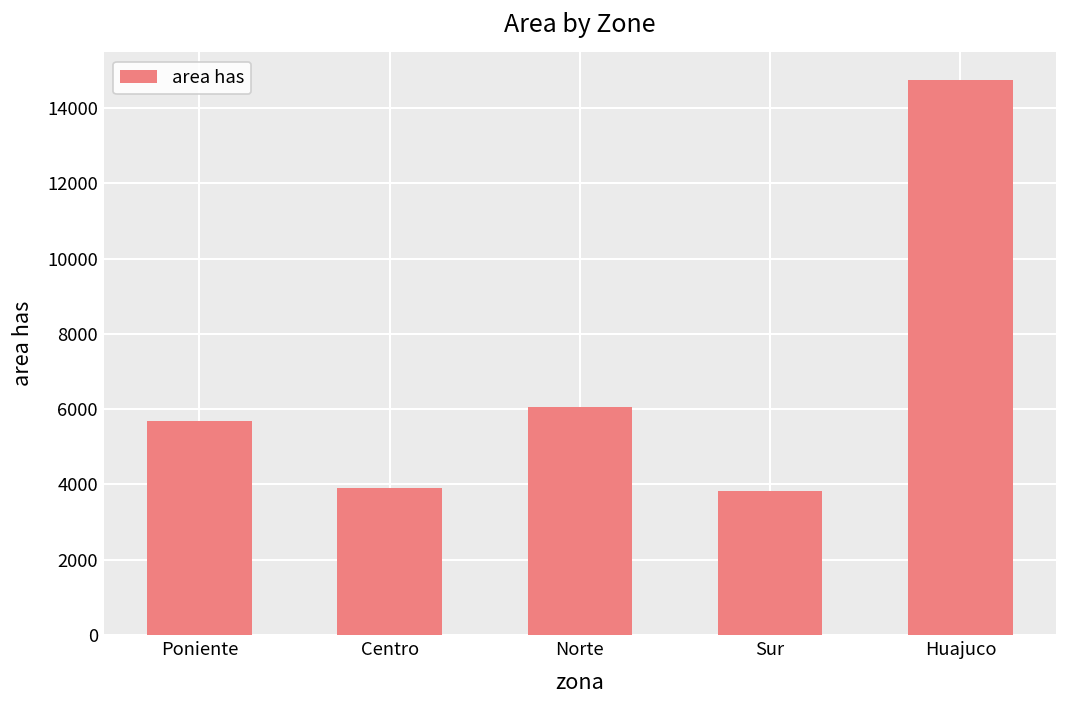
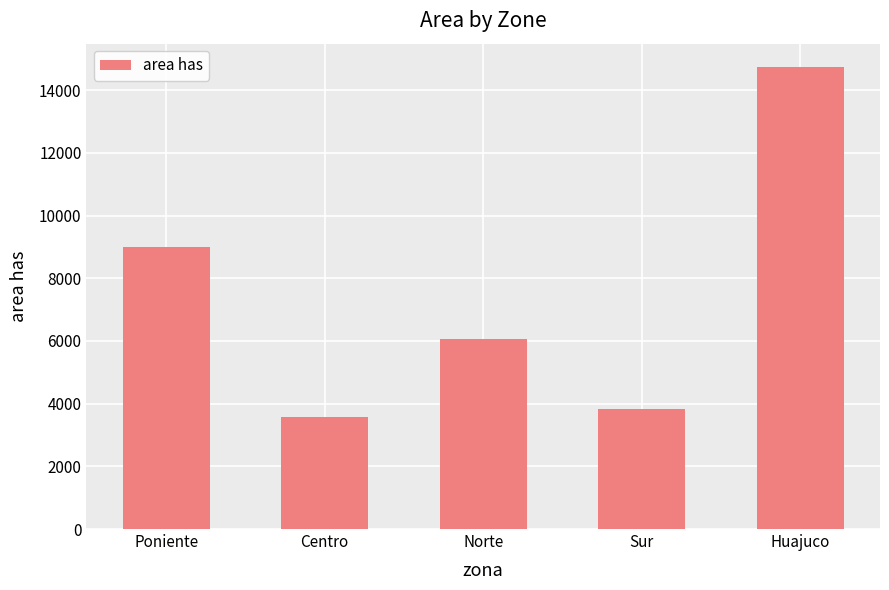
  {
-   "Poniente": 5700,
-   "Centro": 3900,
+   "Poniente": 9000,
+   "Centro": 3600,
    "Norte": 6100,
    "Sur": 3800,
    "Huajuco": 14700
  }
